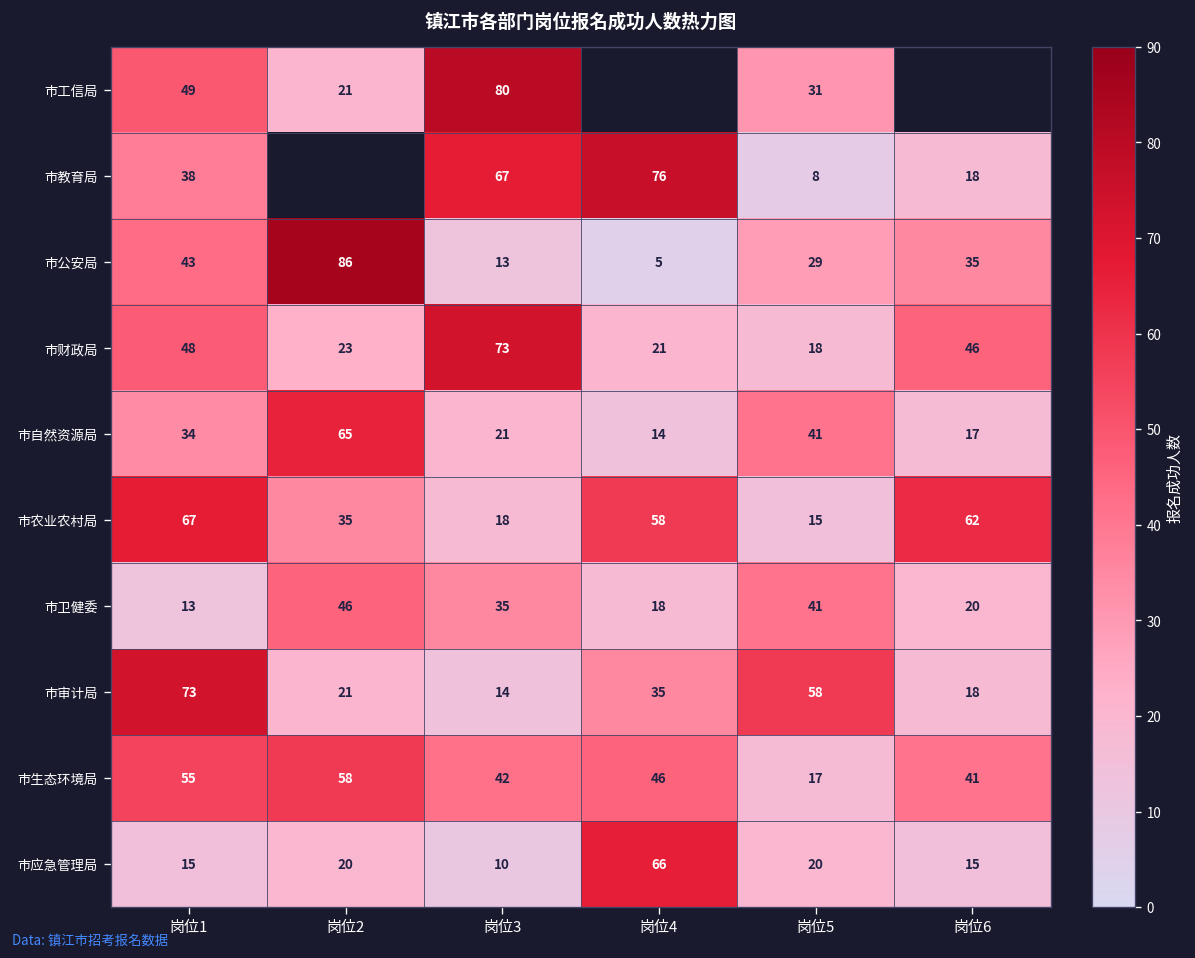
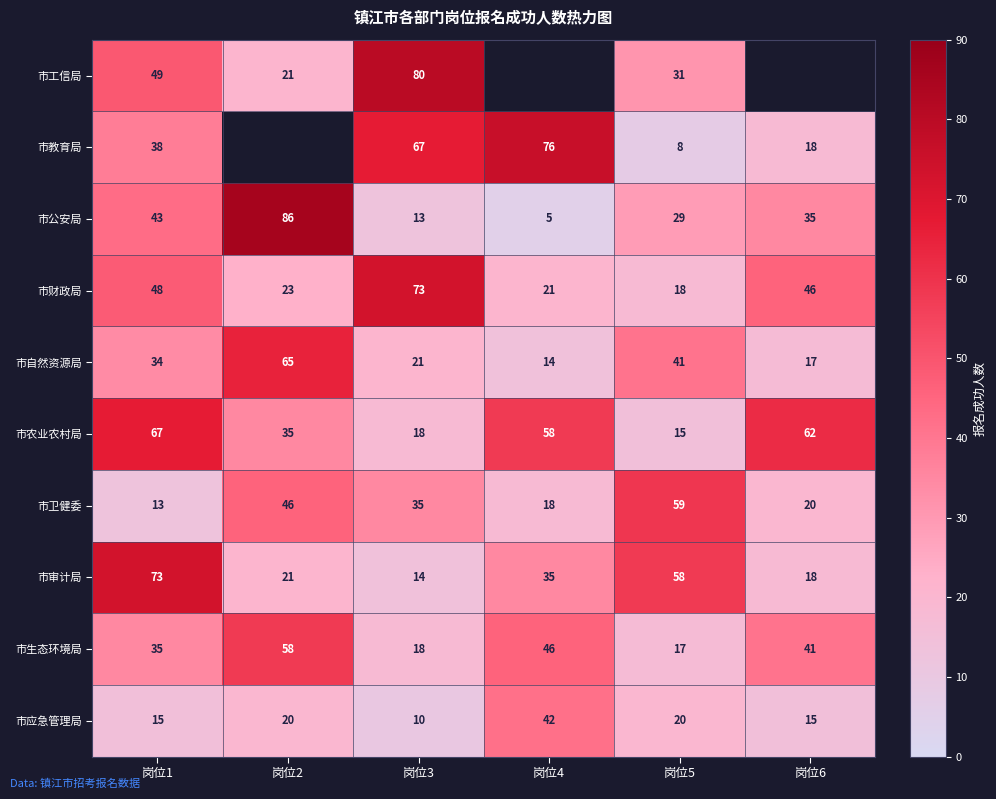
  {
    "市工信局": {
      "岗位1": 49,
      "岗位2": 21,
      "岗位3": 80,
      "岗位5": 31
    },
    "市教育局": {
      "岗位1": 38,
      "岗位3": 67,
      "岗位4": 76,
      "岗位5": 8,
      "岗位6": 18
    },
    "市公安局": {
      "岗位1": 43,
      "岗位2": 86,
      "岗位3": 13,
      "岗位4": 5,
      "岗位5": 29,
      "岗位6": 35
    },
    "市财政局": {
      "岗位1": 48,
      "岗位2": 23,
      "岗位3": 73,
      "岗位4": 21,
      "岗位5": 18,
      "岗位6": 46
    },
    "市自然资源局": {
      "岗位1": 34,
      "岗位2": 65,
      "岗位3": 21,
      "岗位4": 14,
      "岗位5": 41,
      "岗位6": 17
    },
    "市农业农村局": {
      "岗位1": 67,
      "岗位2": 35,
      "岗位3": 18,
      "岗位4": 58,
      "岗位5": 15,
      "岗位6": 62
    },
    "市卫健委": {
      "岗位1": 13,
      "岗位2": 46,
      "岗位3": 35,
      "岗位4": 18,
-     "岗位5": 41,
+     "岗位5": 59,
      "岗位6": 20
    },
    "市审计局": {
      "岗位1": 73,
      "岗位2": 21,
      "岗位3": 14,
      "岗位4": 35,
      "岗位5": 58,
      "岗位6": 18
    },
    "市生态环境局": {
-     "岗位1": 55,
+     "岗位1": 35,
      "岗位2": 58,
-     "岗位3": 42,
+     "岗位3": 18,
      "岗位4": 46,
      "岗位5": 17,
      "岗位6": 41
    },
    "市应急管理局": {
      "岗位1": 15,
      "岗位2": 20,
      "岗位3": 10,
-     "岗位4": 66,
+     "岗位4": 42,
      "岗位5": 20,
      "岗位6": 15
    }
  }
